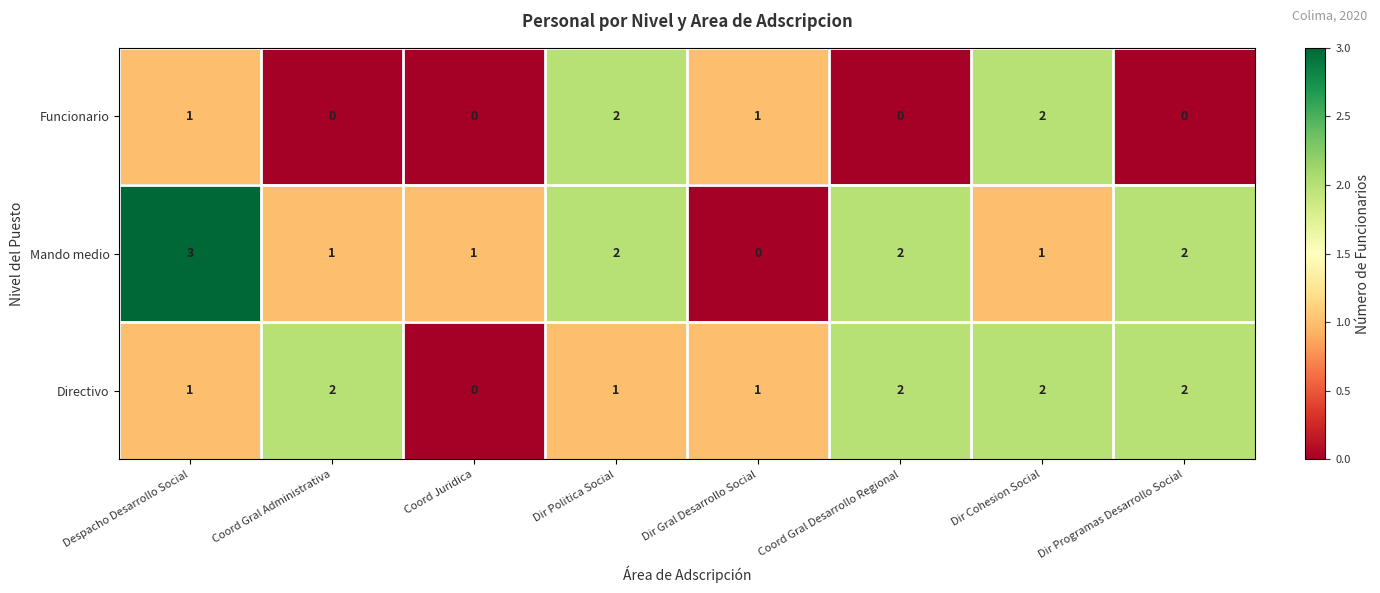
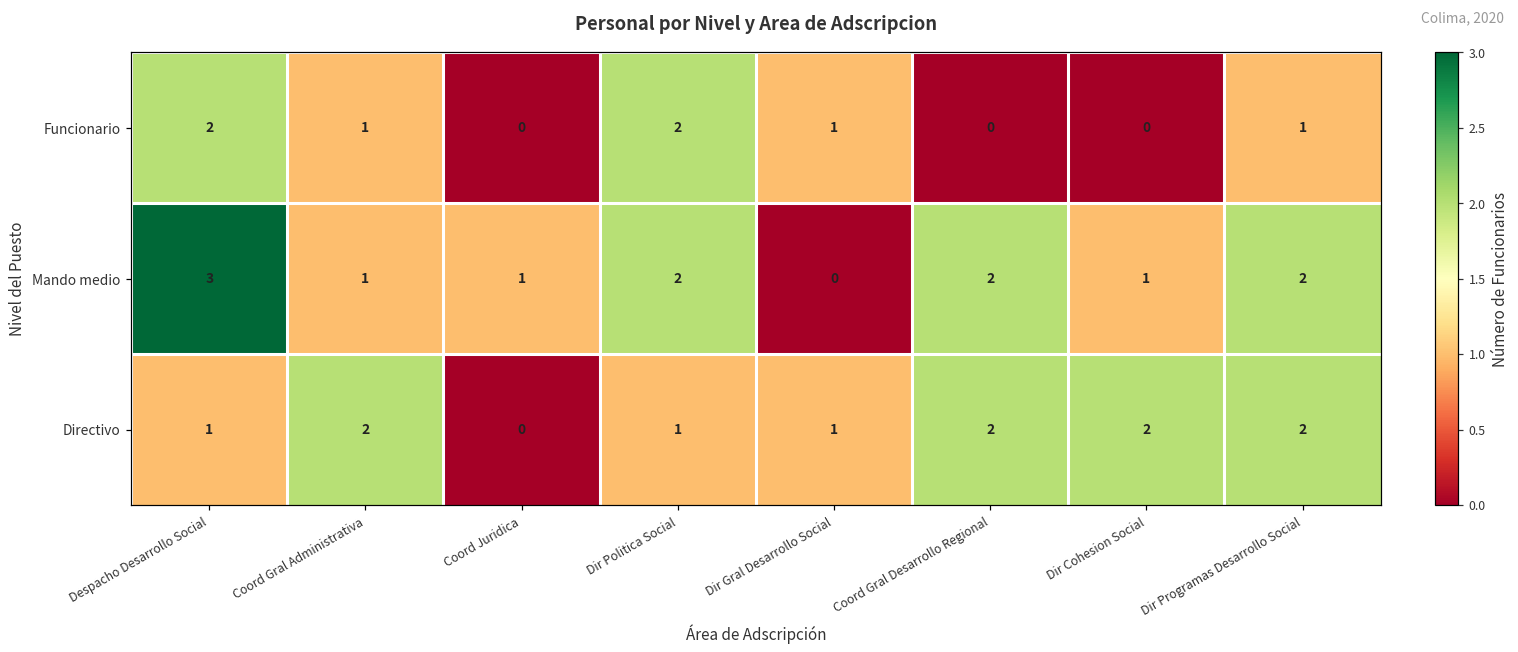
  {
    "Funcionario": {
-     "Despacho Desarrollo Social": 1,
-     "Coord Gral Administrativa": 0,
+     "Despacho Desarrollo Social": 2,
+     "Coord Gral Administrativa": 1,
      "Coord Juridica": 0,
      "Dir Politica Social": 2,
      "Dir Gral Desarrollo Social": 1,
      "Coord Gral Desarrollo Regional": 0,
-     "Dir Cohesion Social": 2,
-     "Dir Programas Desarrollo Social": 0
+     "Dir Cohesion Social": 0,
+     "Dir Programas Desarrollo Social": 1
    },
    "Mando medio": {
      "Despacho Desarrollo Social": 3,
      "Coord Gral Administrativa": 1,
      "Coord Juridica": 1,
      "Dir Politica Social": 2,
      "Dir Gral Desarrollo Social": 0,
      "Coord Gral Desarrollo Regional": 2,
      "Dir Cohesion Social": 1,
      "Dir Programas Desarrollo Social": 2
    },
    "Directivo": {
      "Despacho Desarrollo Social": 1,
      "Coord Gral Administrativa": 2,
      "Coord Juridica": 0,
      "Dir Politica Social": 1,
      "Dir Gral Desarrollo Social": 1,
      "Coord Gral Desarrollo Regional": 2,
      "Dir Cohesion Social": 2,
      "Dir Programas Desarrollo Social": 2
    }
  }
